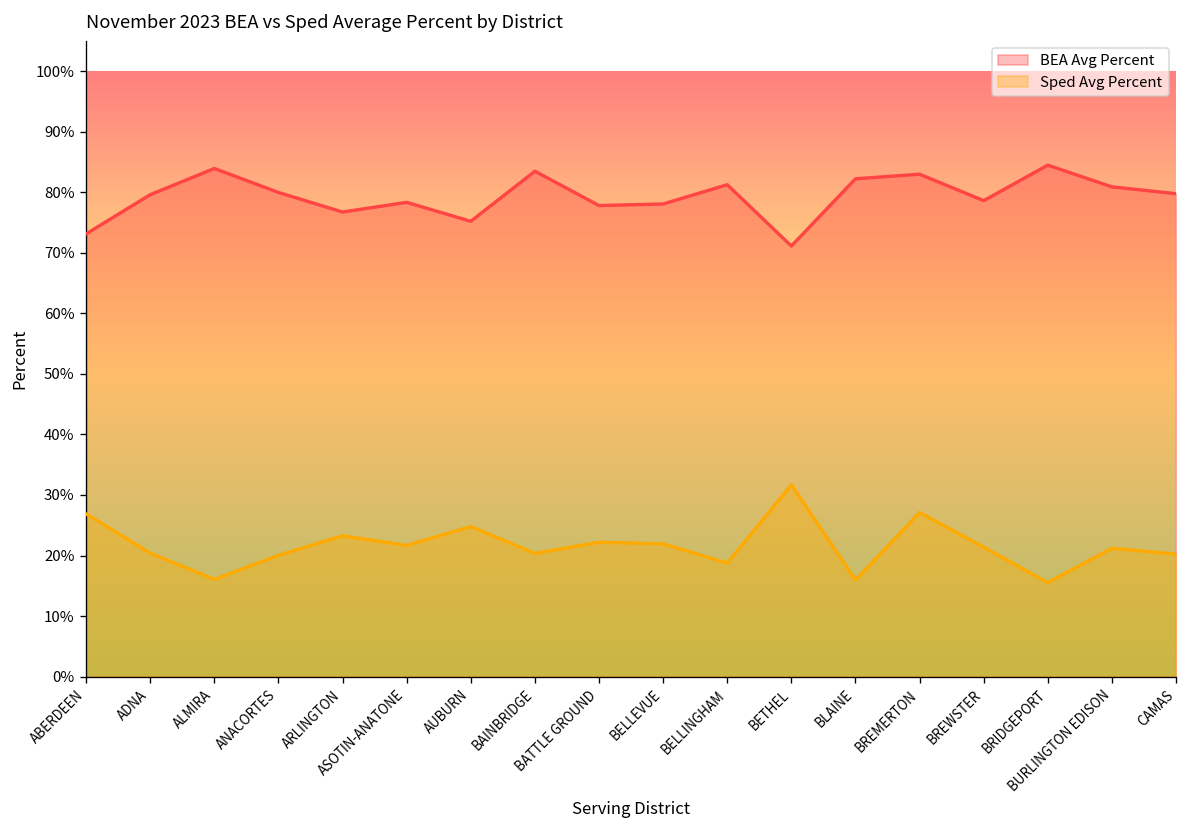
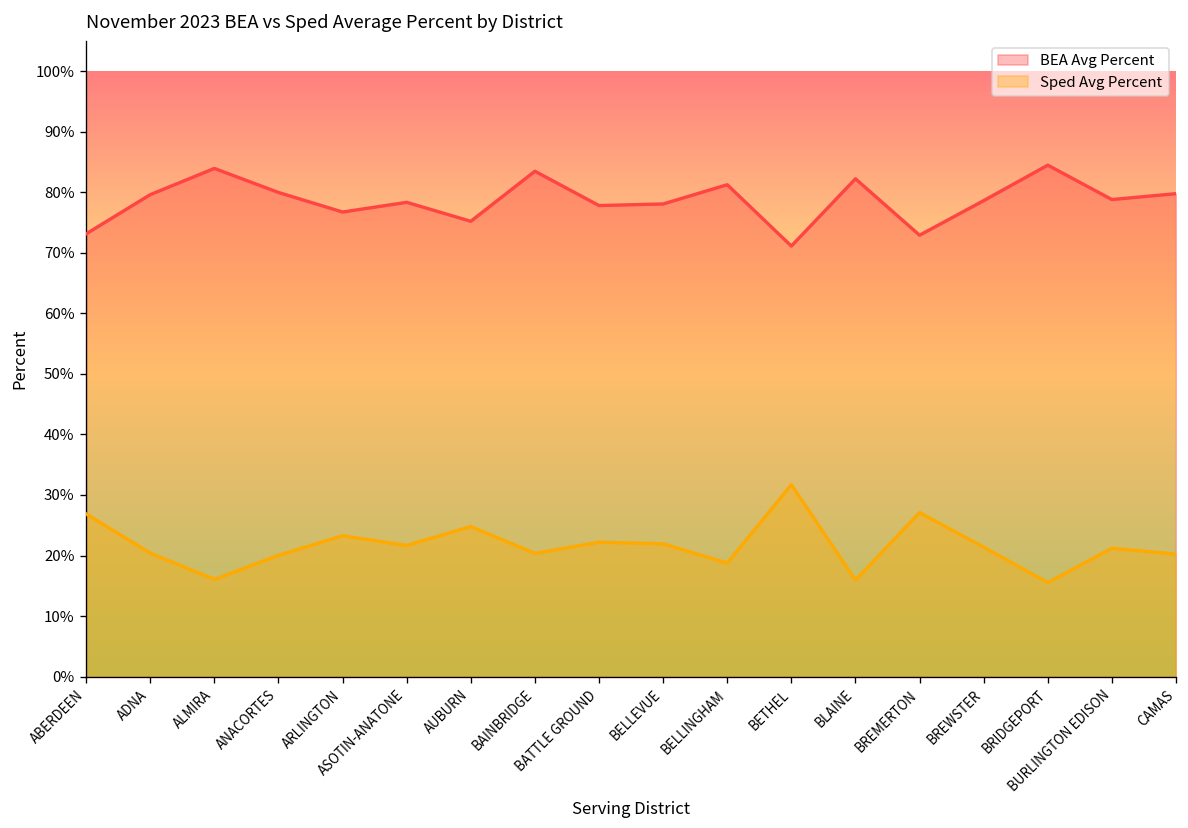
  {
    "BEA Avg Percent": {
      "ABERDEEN": "73%",
      "ADNA": "80%",
      "ALMIRA": "84%",
      "ANACORTES": "80%",
      "ARLINGTON": "77%",
      "ASOTIN-ANATONE": "78%",
      "AUBURN": "75%",
      "BAINBRIDGE": "83%",
      "BATTLE GROUND": "78%",
      "BELLEVUE": "78%",
      "BELLINGHAM": "81%",
      "BETHEL": "71%",
      "BLAINE": "82%",
-     "BREMERTON": "83%",
+     "BREMERTON": "73%",
      "BREWSTER": "79%",
      "BRIDGEPORT": "84%",
-     "BURLINGTON EDISON": "81%",
+     "BURLINGTON EDISON": "79%",
      "CAMAS": "80%"
    },
    "Sped Avg Percent": {
      "ABERDEEN": "27%",
      "ADNA": "20%",
      "ALMIRA": "16%",
      "ANACORTES": "20%",
      "ARLINGTON": "23%",
      "ASOTIN-ANATONE": "22%",
      "AUBURN": "25%",
      "BAINBRIDGE": "20%",
      "BATTLE GROUND": "22%",
      "BELLEVUE": "22%",
      "BELLINGHAM": "19%",
      "BETHEL": "32%",
      "BLAINE": "16%",
      "BREMERTON": "27%",
      "BREWSTER": "21%",
      "BRIDGEPORT": "16%",
      "BURLINGTON EDISON": "21%",
      "CAMAS": "20%"
    }
  }
